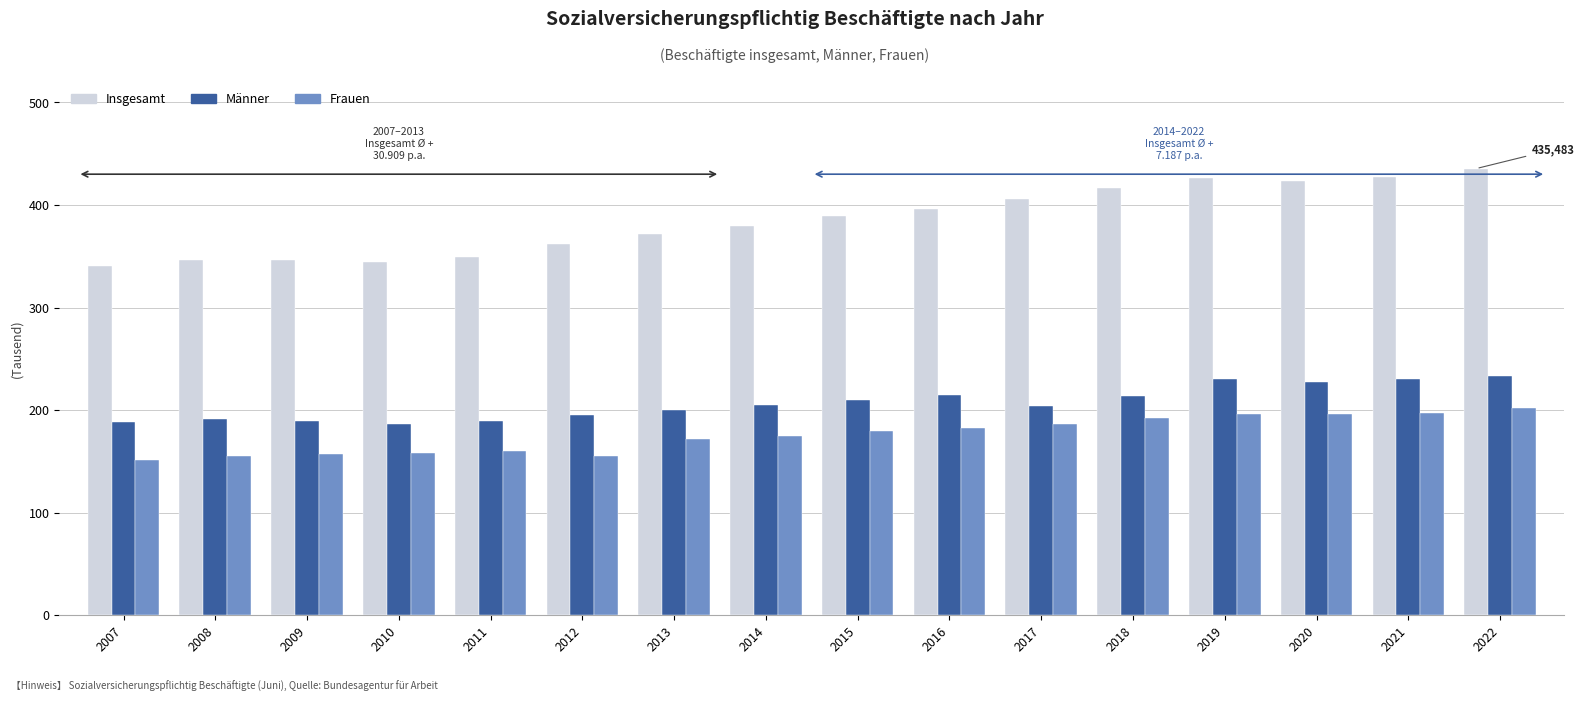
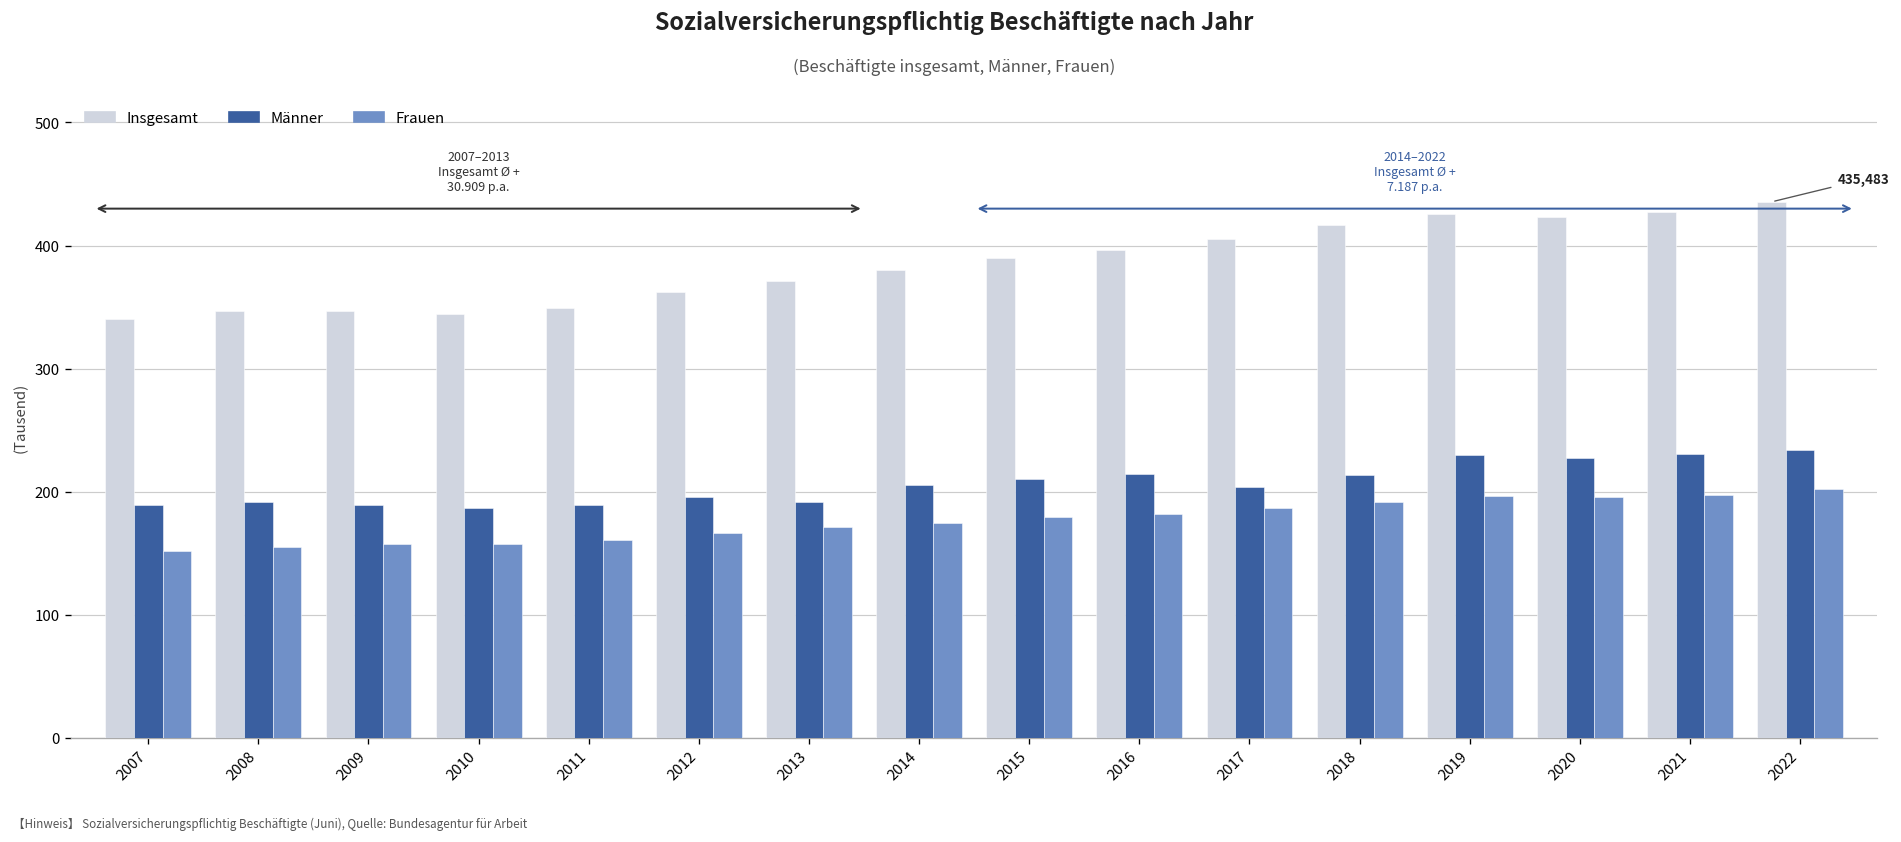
  {
    "Insgesamt": {
      "2007": 340,
      "2008": 347,
      "2009": 347,
      "2010": 344,
      "2011": 350,
      "2012": 362,
      "2013": 371,
      "2014": 380,
      "2015": 390,
      "2016": 397,
      "2017": 405,
      "2018": 417,
      "2020": 423,
      "2021": 427
    },
    "Männer": {
      "2007": 189,
      "2008": 191,
      "2009": 189,
      "2010": 187,
      "2011": 189,
      "2012": 195,
-     "2013": 200,
+     "2013": 191,
      "2014": 205,
      "2015": 210,
      "2016": 214,
      "2017": 204,
      "2018": 213,
      "2019": 230,
      "2020": 227,
      "2021": 230,
      "2022": 234
    },
    "Frauen": {
      "2007": 151,
      "2008": 155,
      "2009": 158,
      "2010": 158,
      "2011": 161,
-     "2012": 155,
+     "2012": 166,
      "2013": 171,
      "2014": 175,
      "2015": 179,
      "2016": 182,
      "2017": 187,
      "2018": 192,
      "2019": 196,
      "2020": 196,
      "2021": 197,
      "2022": 202
    }
  }
